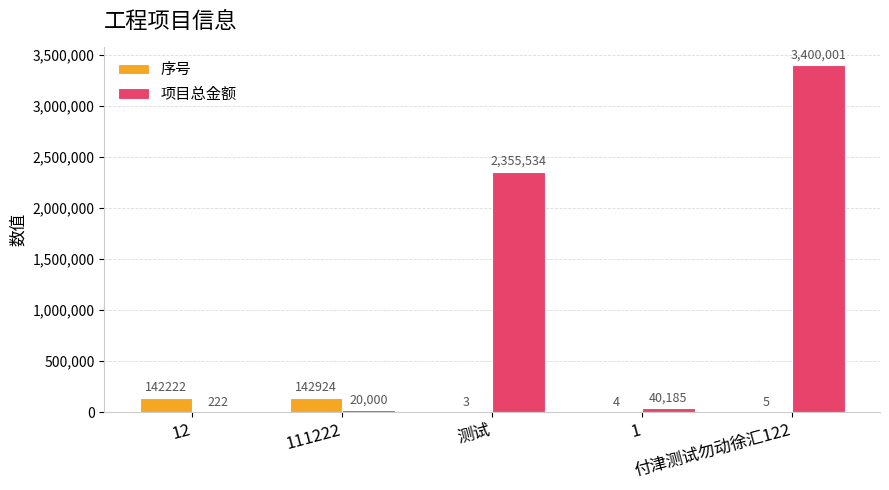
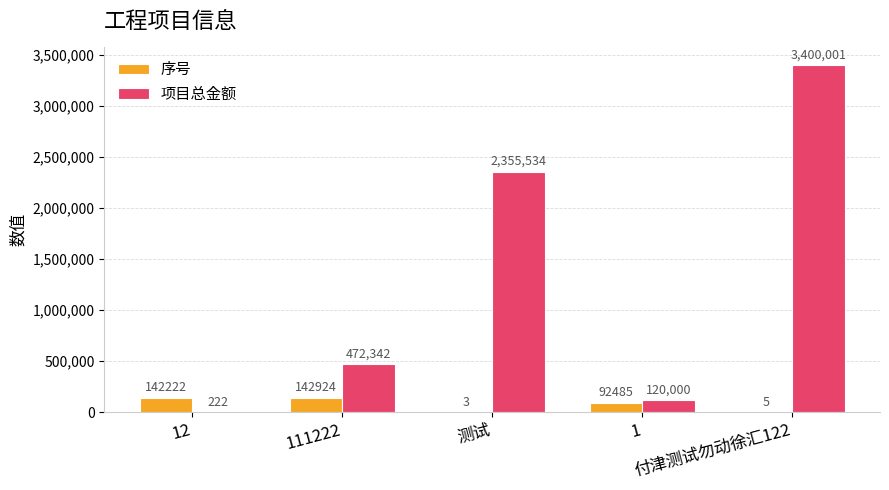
  {
    "序号": {
      "12": "142222",
      "111222": "142924",
      "测试": "3",
-     "1": "4",
+     "1": "92485",
      "付津测试勿动徐汇122": "5"
    },
    "项目总金额": {
      "12": "222",
-     "111222": "20,000",
+     "111222": "472,342",
      "测试": "2,355,534",
-     "1": "40,185",
+     "1": "120,000",
      "付津测试勿动徐汇122": "3,400,001"
    }
  }
